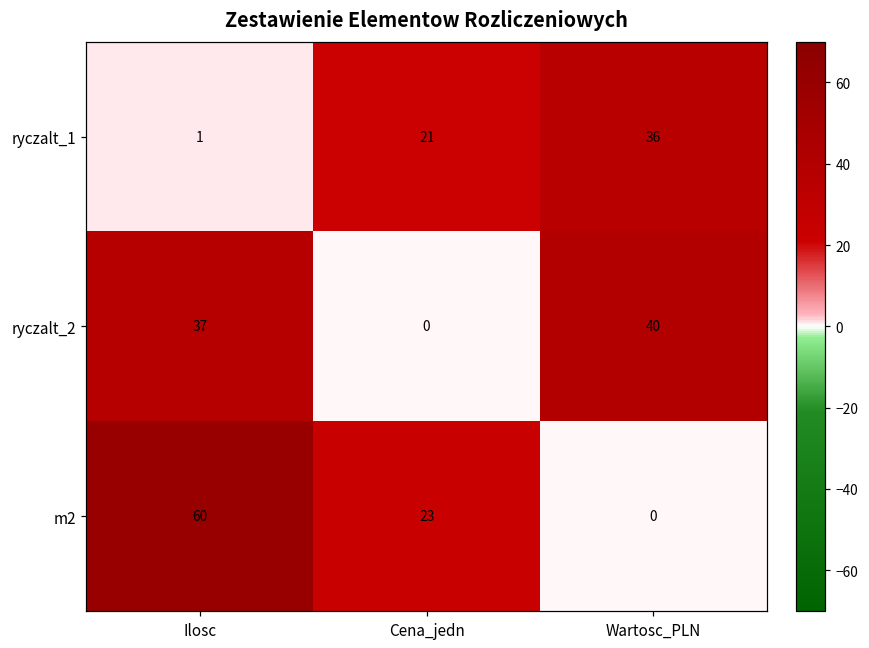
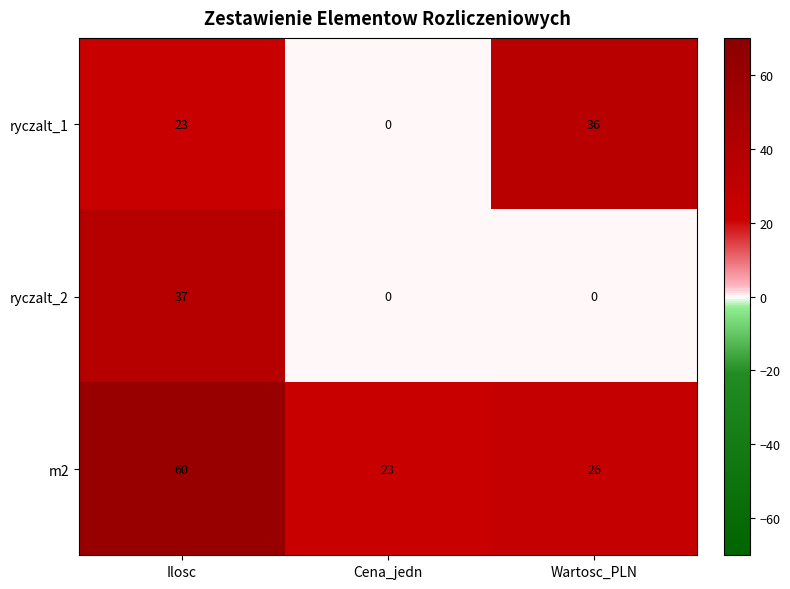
  {
    "ryczalt_1": {
-     "Ilosc": 1,
-     "Cena_jedn": 21,
+     "Ilosc": 23,
+     "Cena_jedn": 0,
      "Wartosc_PLN": 36
    },
    "ryczalt_2": {
      "Ilosc": 37,
      "Cena_jedn": 0,
-     "Wartosc_PLN": 40
+     "Wartosc_PLN": 0
    },
    "m2": {
      "Ilosc": 60,
      "Cena_jedn": 23,
-     "Wartosc_PLN": 0
+     "Wartosc_PLN": 26
    }
  }
